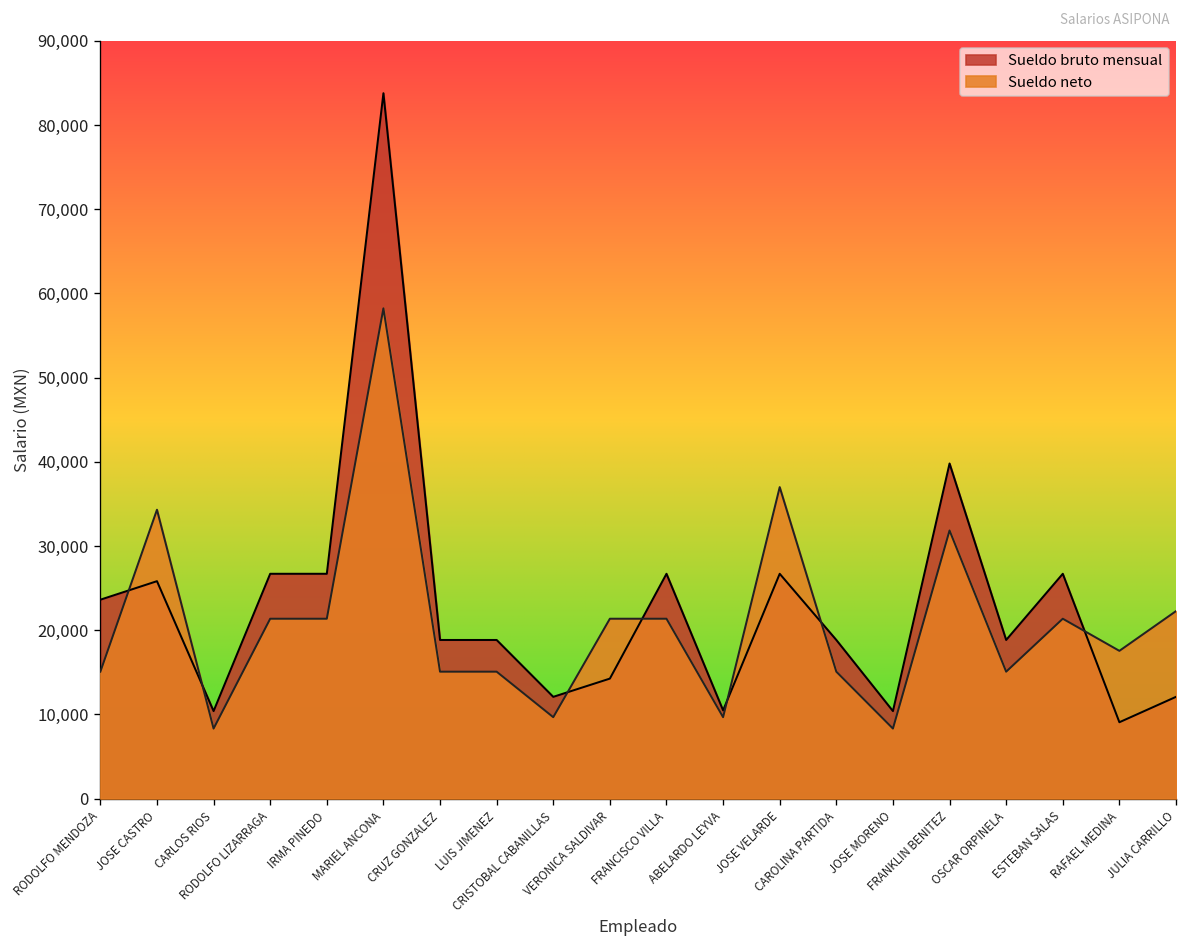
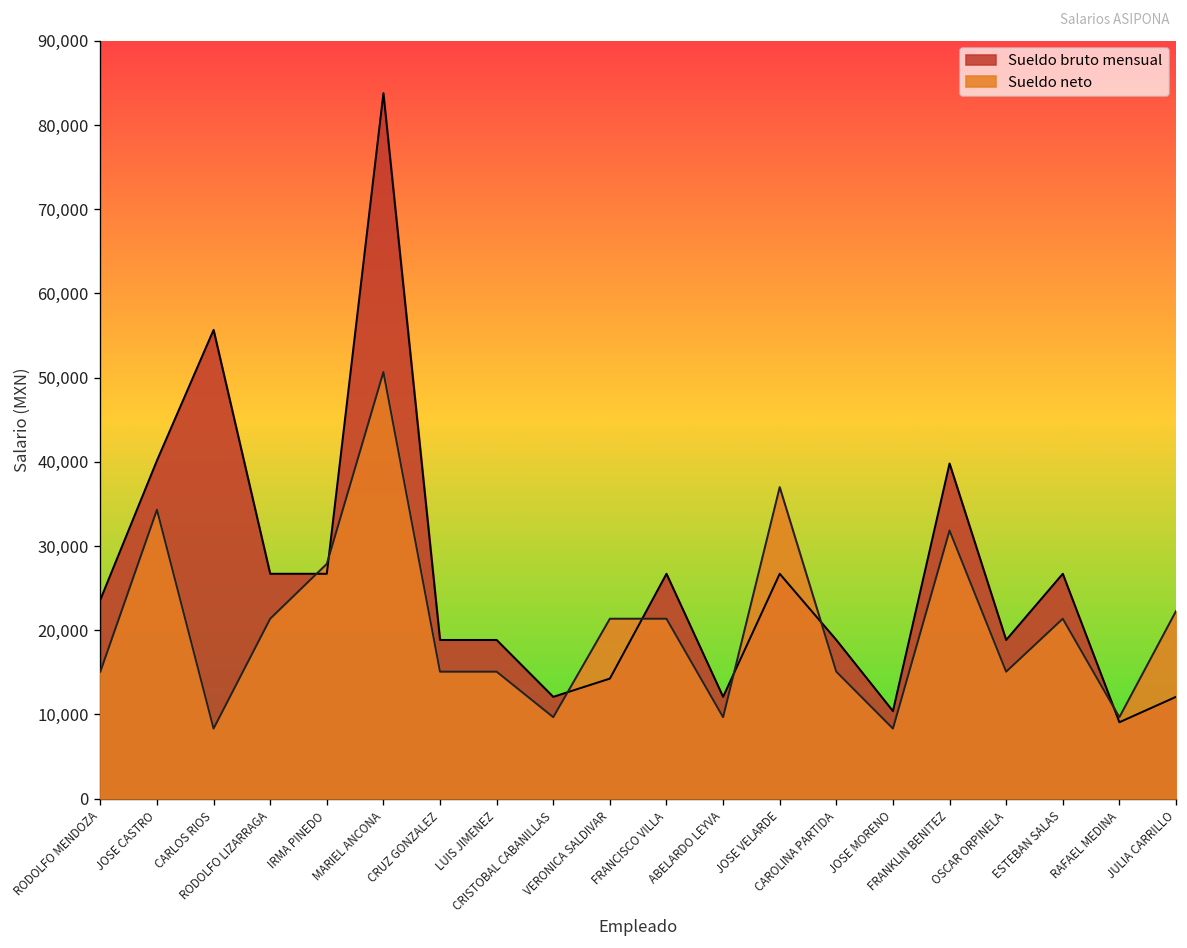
  {
    "Sueldo bruto mensual": {
      "RODOLFO MENDOZA": "24,000",
-     "JOSE CASTRO": "26,000",
-     "CARLOS RIOS": "10,000",
+     "JOSE CASTRO": "40,000",
+     "CARLOS RIOS": "56,000",
      "RODOLFO LIZARRAGA": "27,000",
      "IRMA PINEDO": "27,000",
      "MARIEL ANCONA": "84,000",
      "CRUZ GONZALEZ": "19,000",
      "LUIS JIMENEZ": "19,000",
      "CRISTOBAL CABANILLAS": "12,000",
      "VERONICA SALDIVAR": "14,000",
      "FRANCISCO VILLA": "27,000",
-     "ABELARDO LEYVA": "10,000",
+     "ABELARDO LEYVA": "12,000",
      "JOSE VELARDE": "27,000",
      "CAROLINA PARTIDA": "19,000",
      "JOSE MORENO": "10,000",
      "FRANKLIN BENITEZ": "40,000",
      "OSCAR ORPINELA": "19,000",
      "ESTEBAN SALAS": "27,000",
      "RAFAEL MEDINA": "9,000",
      "JULIA CARRILLO": "12,000"
    },
    "Sueldo neto": {
      "RODOLFO MENDOZA": "15,000",
      "JOSE CASTRO": "34,000",
      "CARLOS RIOS": "8,000",
      "RODOLFO LIZARRAGA": "21,000",
-     "IRMA PINEDO": "21,000",
-     "MARIEL ANCONA": "58,000",
+     "IRMA PINEDO": "28,000",
+     "MARIEL ANCONA": "51,000",
      "CRUZ GONZALEZ": "15,000",
      "LUIS JIMENEZ": "15,000",
      "CRISTOBAL CABANILLAS": "10,000",
      "VERONICA SALDIVAR": "21,000",
      "FRANCISCO VILLA": "21,000",
      "ABELARDO LEYVA": "10,000",
      "JOSE VELARDE": "37,000",
      "CAROLINA PARTIDA": "15,000",
      "JOSE MORENO": "8,000",
      "FRANKLIN BENITEZ": "32,000",
      "OSCAR ORPINELA": "15,000",
      "ESTEBAN SALAS": "21,000",
-     "RAFAEL MEDINA": "18,000",
+     "RAFAEL MEDINA": "10,000",
      "JULIA CARRILLO": "22,000"
    }
  }
